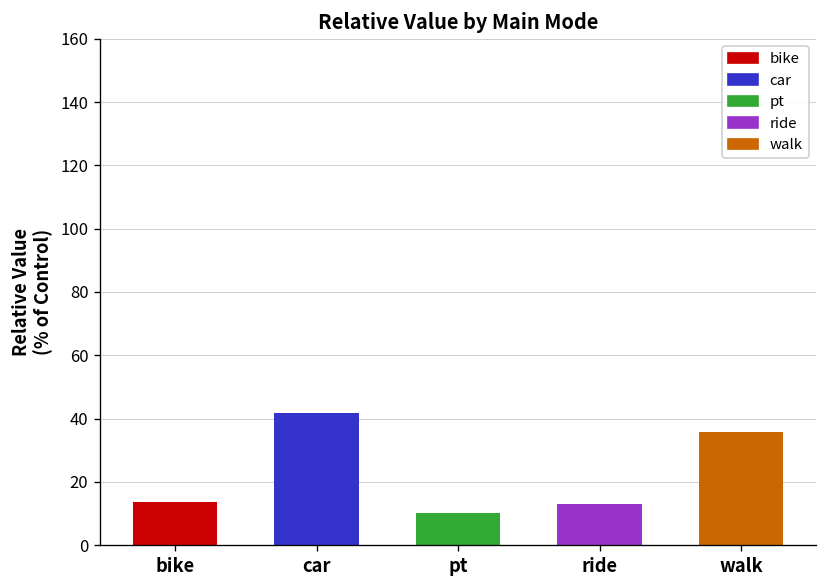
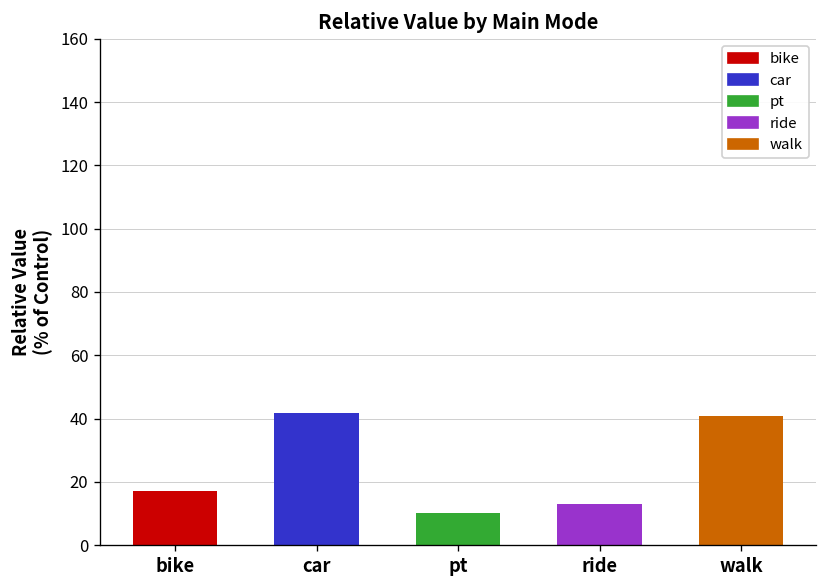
  {
-   "bike": 14,
+   "bike": 17,
    "car": 42,
    "pt": 10,
    "ride": 13,
-   "walk": 36
+   "walk": 41
  }
